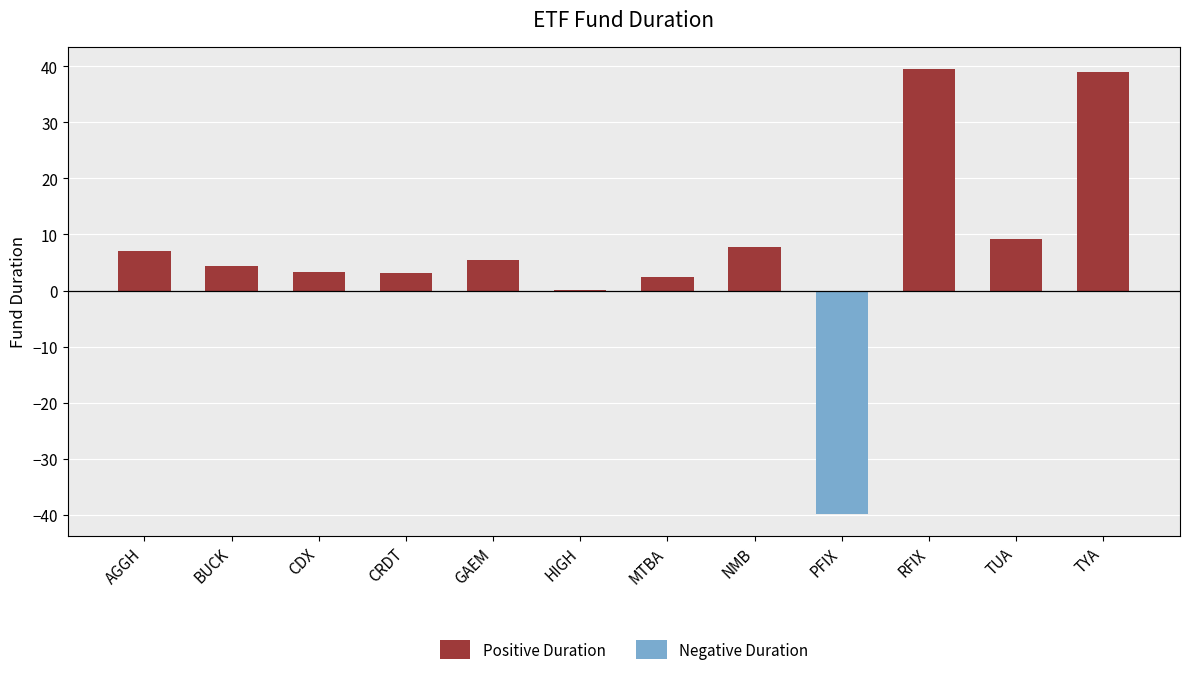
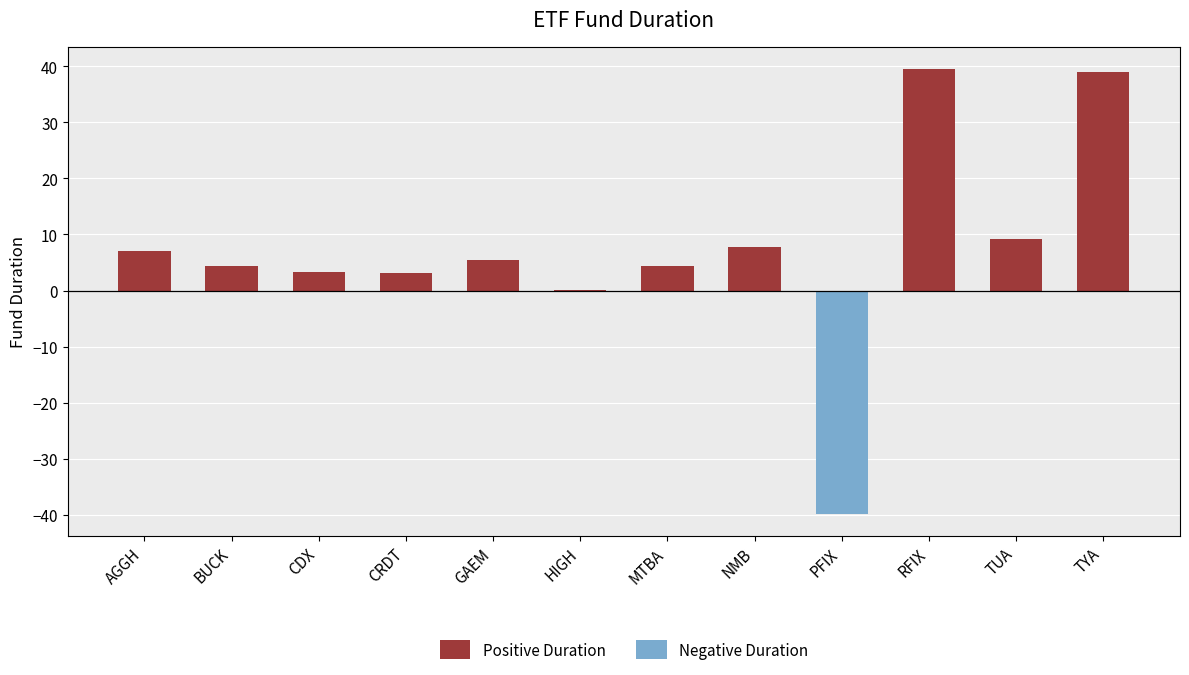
  {
    "Positive Duration": {
      "AGGH": 7,
      "BUCK": 4,
      "CDX": 3,
      "CRDT": 3,
      "GAEM": 5,
-     "MTBA": 2,
+     "MTBA": 4,
      "NMB": 8,
      "RFIX": 39,
      "TUA": 9,
      "TYA": 39
    },
    "Negative Duration": {
      "PFIX": -40
    }
  }
